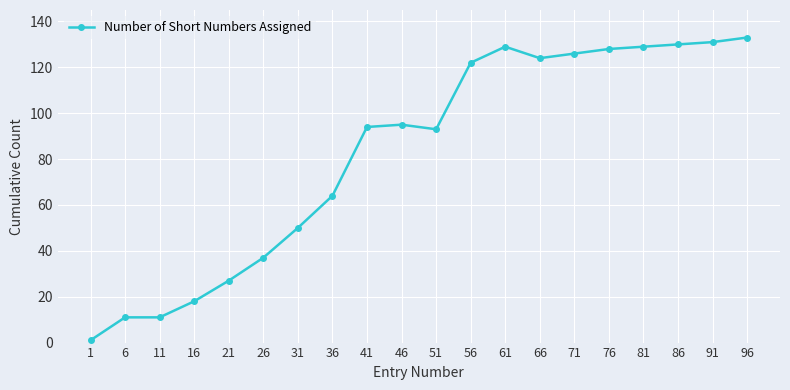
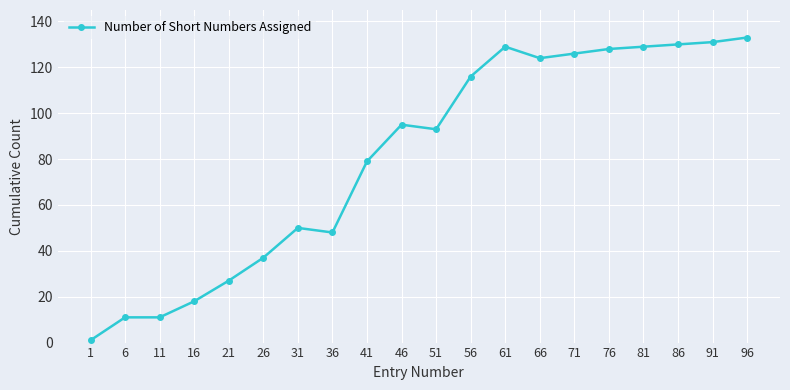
  {
    "1": 1,
    "6": 11,
    "11": 11,
    "16": 18,
    "21": 27,
    "26": 37,
    "31": 50,
-   "36": 64,
-   "41": 94,
+   "36": 48,
+   "41": 79,
    "46": 95,
    "51": 93,
-   "56": 122,
+   "56": 116,
    "61": 129,
    "66": 124,
    "71": 126,
    "76": 128,
    "81": 129,
    "86": 130,
    "91": 131,
    "96": 133
  }
